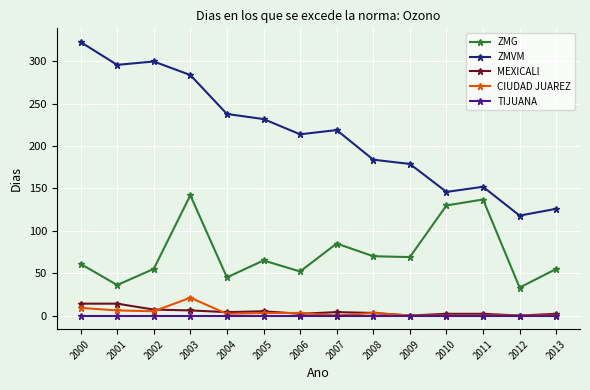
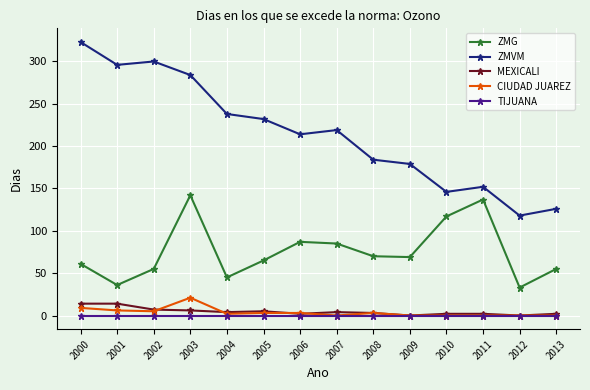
  {
    "ZMG": {
      "2000": 60,
      "2001": 40,
      "2002": 60,
      "2003": 140,
      "2004": 50,
      "2005": 70,
-     "2006": 50,
+     "2006": 90,
      "2007": 90,
      "2008": 70,
      "2009": 70,
-     "2010": 130,
+     "2010": 120,
      "2011": 140,
      "2012": 30,
      "2013": 60
    },
    "MEXICALI": {
      "2000": 10,
      "2001": 10,
      "2003": 10,
      "2007": 0
    },
    "CIUDAD JUAREZ": {
      "2000": 10,
      "2001": 10,
      "2003": 20
    }
  }
